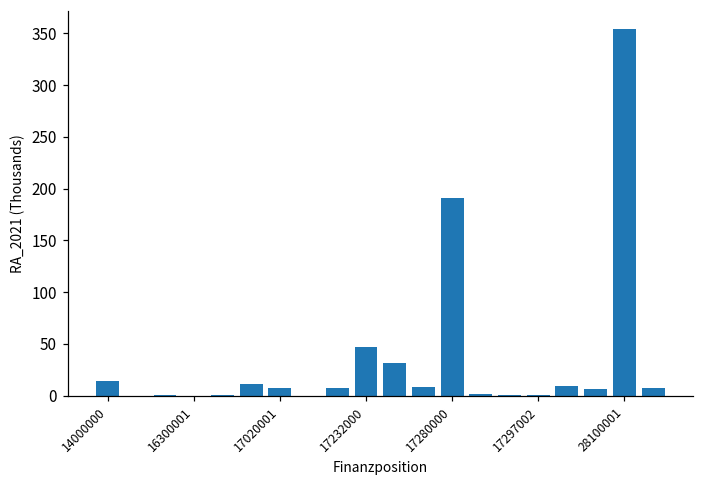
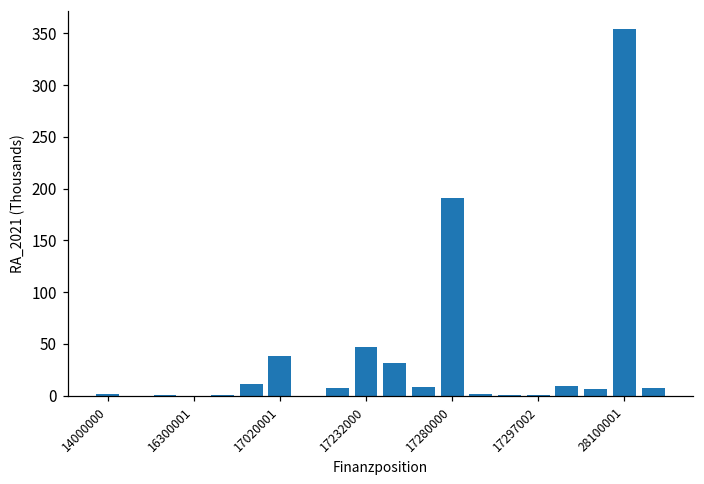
  {
-   "14000000": 10,
-   "17020001": 10,
+   "14000000": 0,
+   "17020001": 40,
    "17232000": 50,
    "17280000": 190,
    "28100001": 350
  }
